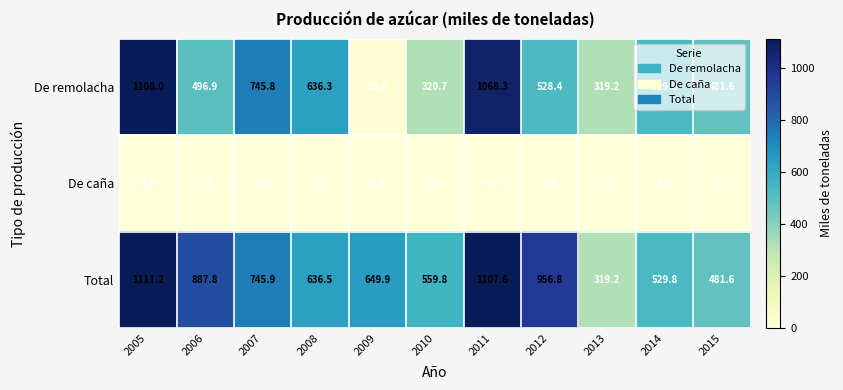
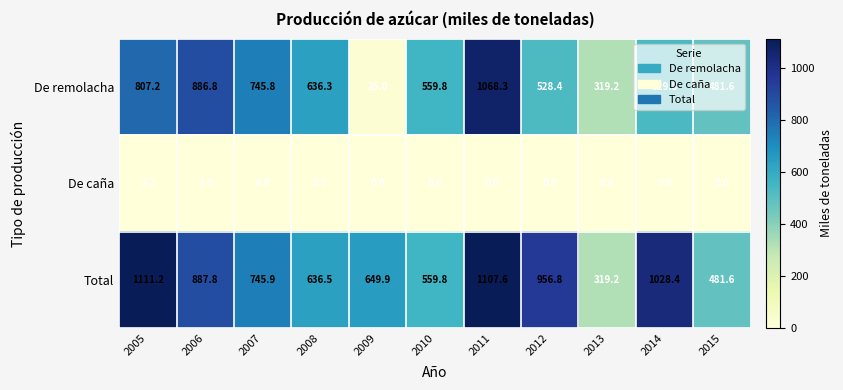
  {
    "De remolacha": {
-     "2005": 1108.0,
-     "2006": 496.9,
+     "2005": 807.2,
+     "2006": 886.8,
      "2007": 745.8,
      "2008": 636.3,
-     "2010": 320.7,
+     "2010": 559.8,
      "2011": 1068.3,
      "2012": 528.4,
      "2013": 319.2
    },
    "Total": {
      "2005": 1111.2,
      "2006": 887.8,
      "2007": 745.9,
      "2008": 636.5,
      "2009": 649.9,
      "2010": 559.8,
      "2011": 1107.6,
      "2012": 956.8,
      "2013": 319.2,
-     "2014": 529.8,
+     "2014": 1028.4,
      "2015": 481.6
    }
  }
